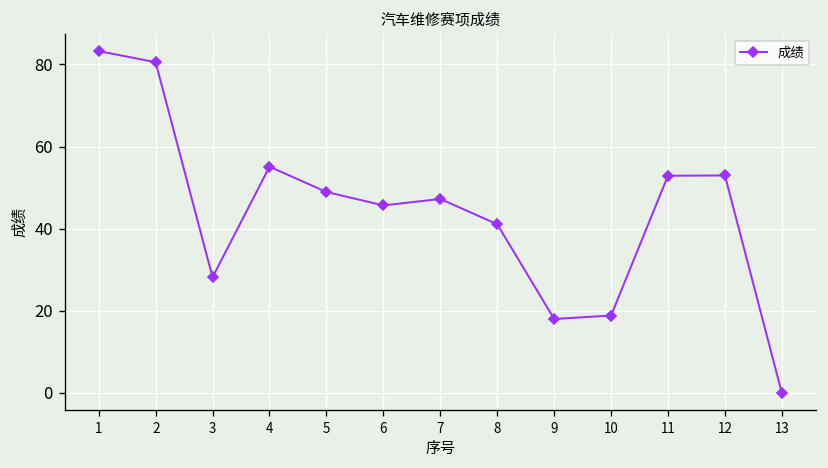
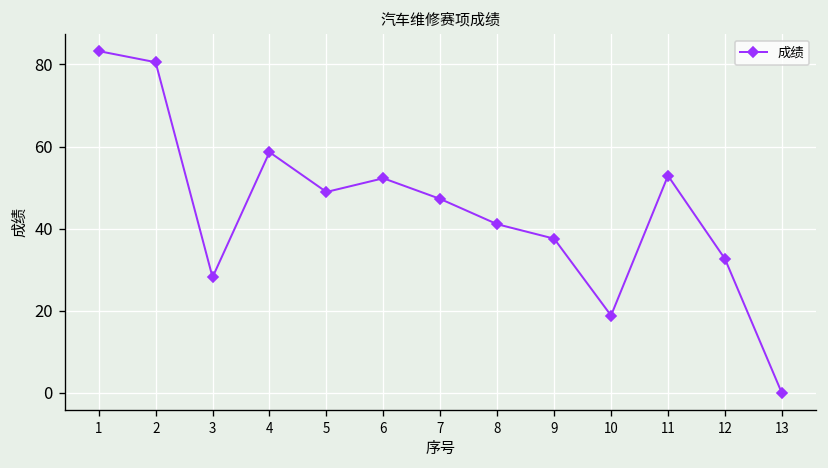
  {
    "1": 83,
    "2": 81,
    "3": 28,
-   "4": 55,
+   "4": 59,
    "5": 49,
-   "6": 46,
+   "6": 52,
    "7": 47,
    "8": 41,
-   "9": 18,
+   "9": 38,
    "10": 19,
    "11": 53,
-   "12": 53,
+   "12": 33,
    "13": 0
  }
